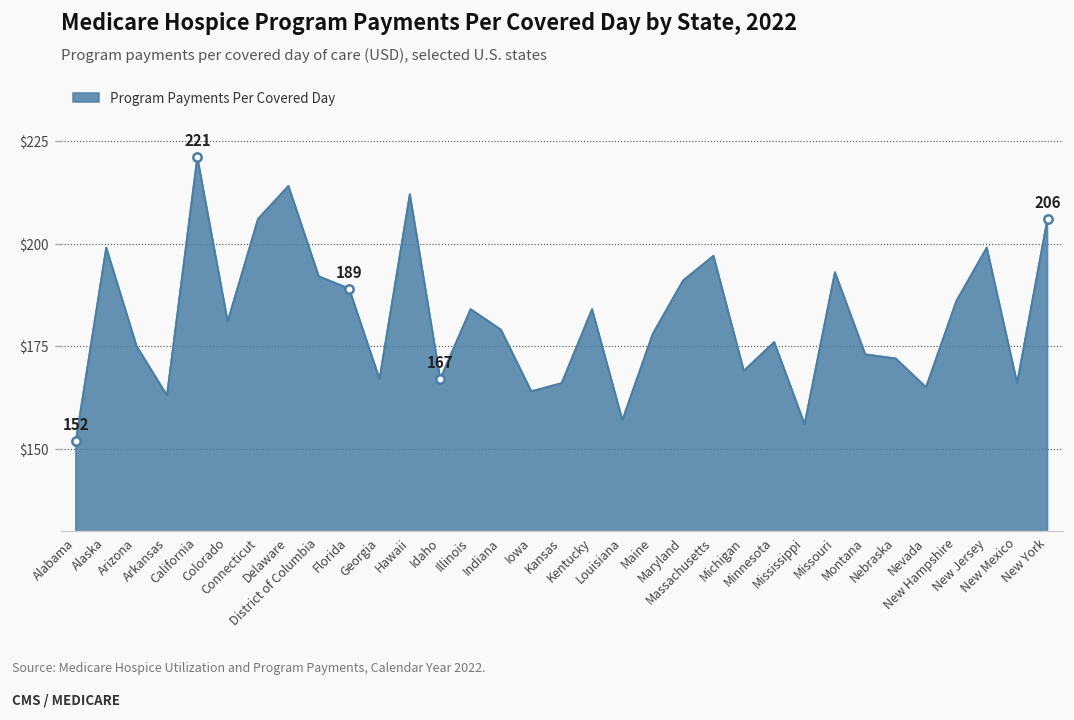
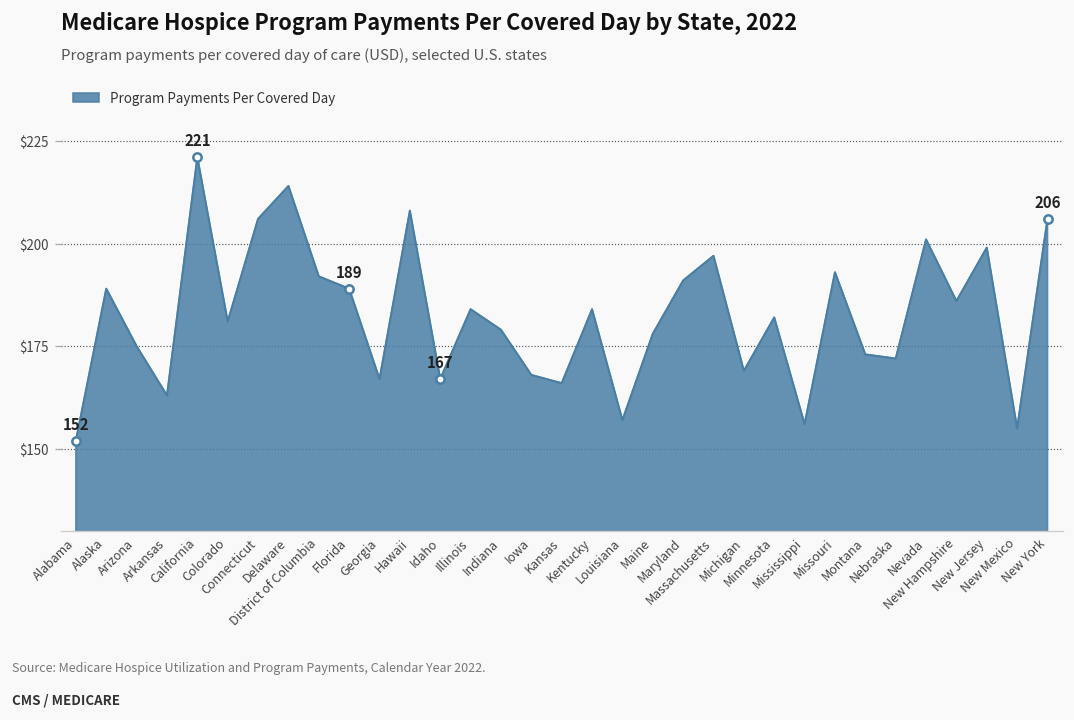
  {
    "Program Payments Per Covered Day": {
-     "Alaska": "$199",
+     "Alaska": "$189",
      "Arizona": "$175",
      "Arkansas": "$163",
      "Colorado": "$181",
      "Connecticut": "$206",
      "Delaware": "$214",
      "District of Columbia": "$192",
      "Georgia": "$167",
-     "Hawaii": "$212",
+     "Hawaii": "$208",
      "Illinois": "$184",
      "Indiana": "$179",
-     "Iowa": "$164",
+     "Iowa": "$168",
      "Kansas": "$166",
      "Kentucky": "$184",
      "Louisiana": "$157",
      "Maine": "$178",
      "Maryland": "$191",
      "Massachusetts": "$197",
      "Michigan": "$169",
-     "Minnesota": "$176",
+     "Minnesota": "$182",
      "Mississippi": "$156",
      "Missouri": "$193",
      "Montana": "$173",
      "Nebraska": "$172",
-     "Nevada": "$165",
+     "Nevada": "$201",
      "New Hampshire": "$186",
      "New Jersey": "$199",
-     "New Mexico": "$166"
+     "New Mexico": "$155"
    }
  }
